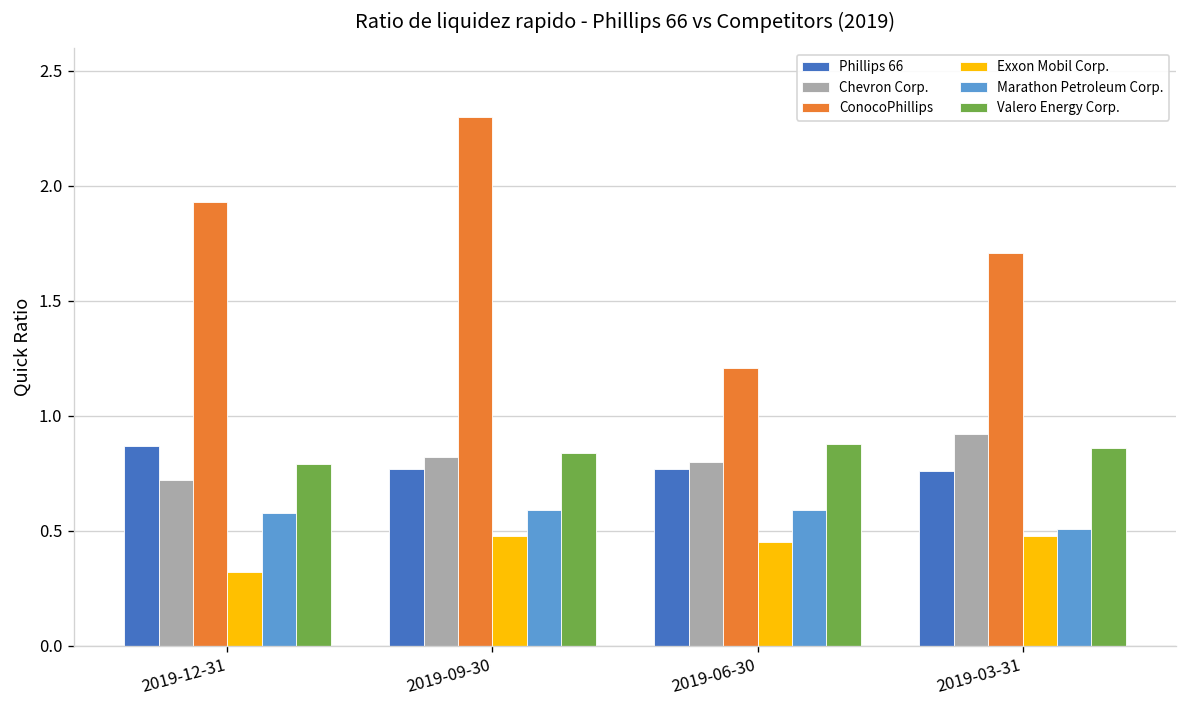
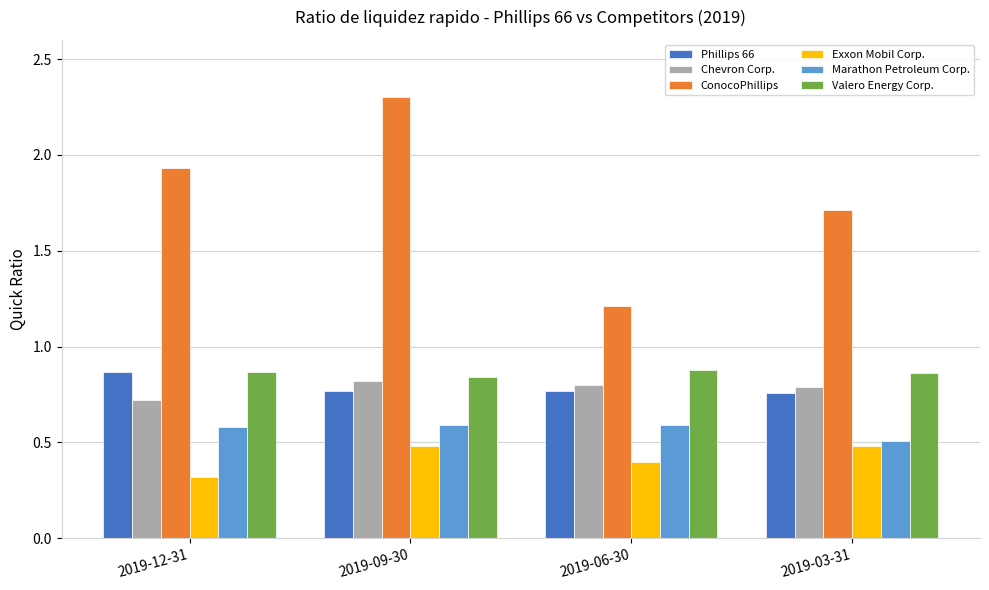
  {
    "Chevron Corp.": {
      "2019-12-31": 0.72,
      "2019-09-30": 0.82,
      "2019-06-30": 0.80,
-     "2019-03-31": 0.92
+     "2019-03-31": 0.79
    },
    "ConocoPhillips": {
      "2019-12-31": 1.93,
      "2019-09-30": 2.30,
      "2019-06-30": 1.21,
      "2019-03-31": 1.71
    },
    "Exxon Mobil Corp.": {
      "2019-12-31": 0.32,
      "2019-09-30": 0.48,
-     "2019-06-30": 0.45,
+     "2019-06-30": 0.40,
      "2019-03-31": 0.48
    },
    "Valero Energy Corp.": {
-     "2019-12-31": 0.79,
+     "2019-12-31": 0.87,
      "2019-09-30": 0.84,
      "2019-06-30": 0.88,
      "2019-03-31": 0.86
    }
  }
